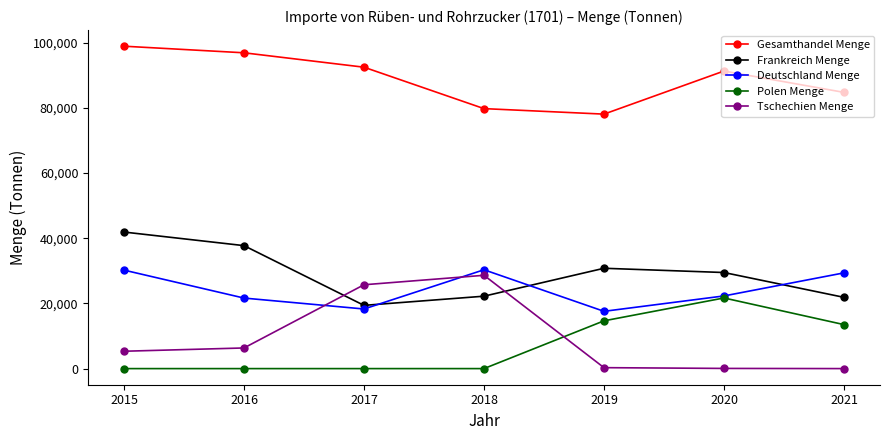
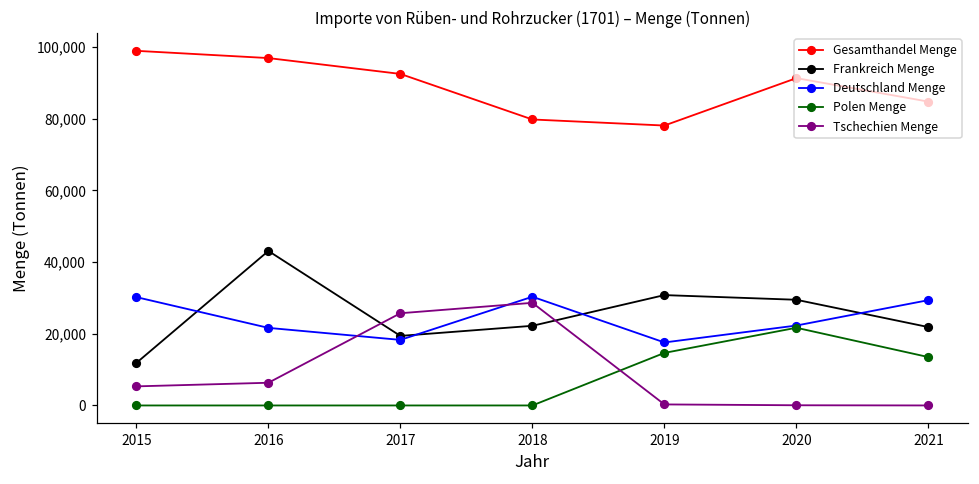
  {
    "Gesamthandel Menge": {
      "2015": "99,000",
      "2016": "97,000",
      "2017": "92,000",
      "2018": "80,000",
      "2019": "78,000"
    },
    "Frankreich Menge": {
-     "2015": "42,000",
-     "2016": "38,000",
+     "2015": "12,000",
+     "2016": "43,000",
      "2017": "19,000",
      "2018": "22,000",
      "2019": "31,000",
      "2020": "29,000",
      "2021": "22,000"
    },
    "Deutschland Menge": {
      "2015": "30,000",
      "2016": "22,000",
      "2017": "18,000",
      "2018": "30,000",
      "2019": "18,000",
      "2021": "29,000"
    },
    "Polen Menge": {
      "2015": "0",
      "2016": "0",
      "2017": "0",
      "2018": "0",
      "2019": "15,000",
      "2021": "13,000"
    },
    "Tschechien Menge": {
      "2015": "5,000",
      "2016": "6,000",
      "2017": "26,000",
      "2018": "29,000",
      "2019": "0",
      "2020": "0",
      "2021": "0"
    }
  }
